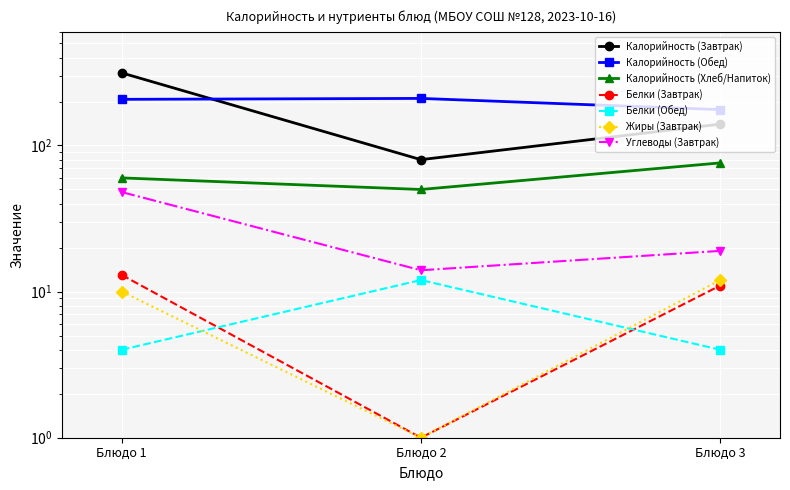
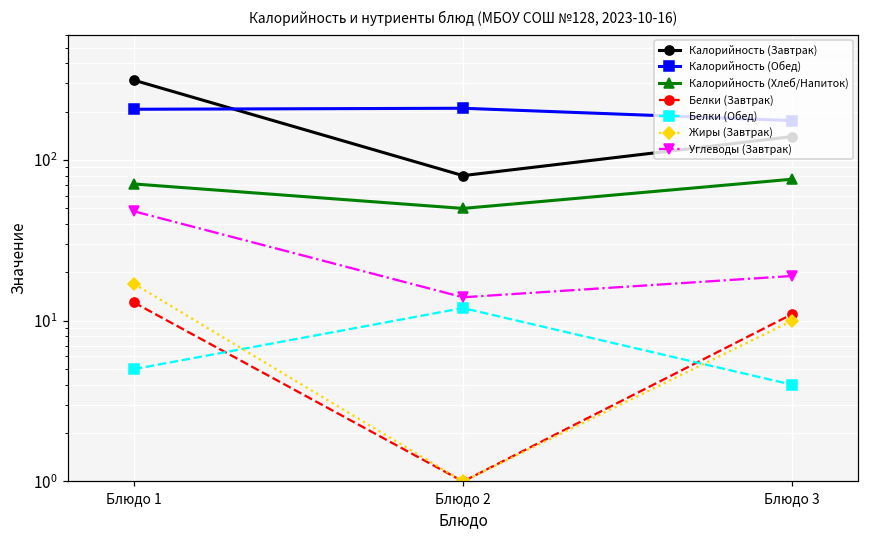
  {
    "Калорийность (Завтрак)": {
      "Блюдо 1": 310,
      "Блюдо 2": 80
    },
    "Калорийность (Обед)": {
      "Блюдо 1": 210,
      "Блюдо 2": 210
    },
    "Калорийность (Хлеб/Напиток)": {
-     "Блюдо 1": 60,
+     "Блюдо 1": 70,
      "Блюдо 2": 50,
      "Блюдо 3": 80
    },
    "Белки (Завтрак)": {
      "Блюдо 1": 13,
      "Блюдо 3": 11
    },
    "Белки (Обед)": {
-     "Блюдо 1": 4,
+     "Блюдо 1": 5,
      "Блюдо 2": 12,
      "Блюдо 3": 4
    },
    "Жиры (Завтрак)": {
-     "Блюдо 1": 10,
-     "Блюдо 3": 12
+     "Блюдо 1": 17,
+     "Блюдо 3": 10
    },
    "Углеводы (Завтрак)": {
      "Блюдо 1": 48,
      "Блюдо 2": 14,
      "Блюдо 3": 19
    }
  }
